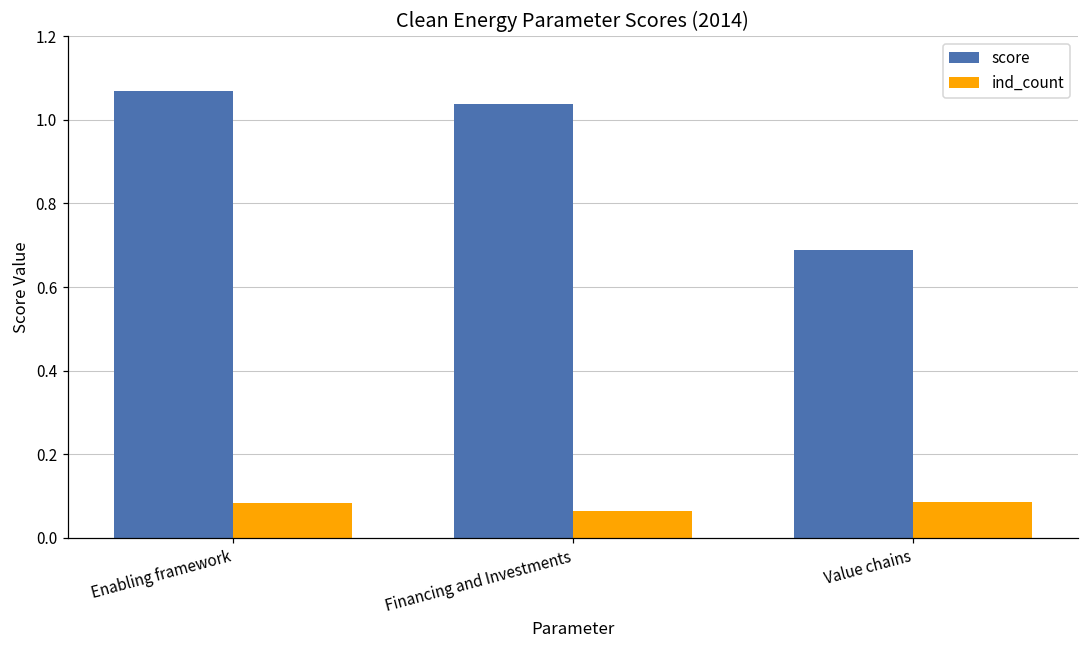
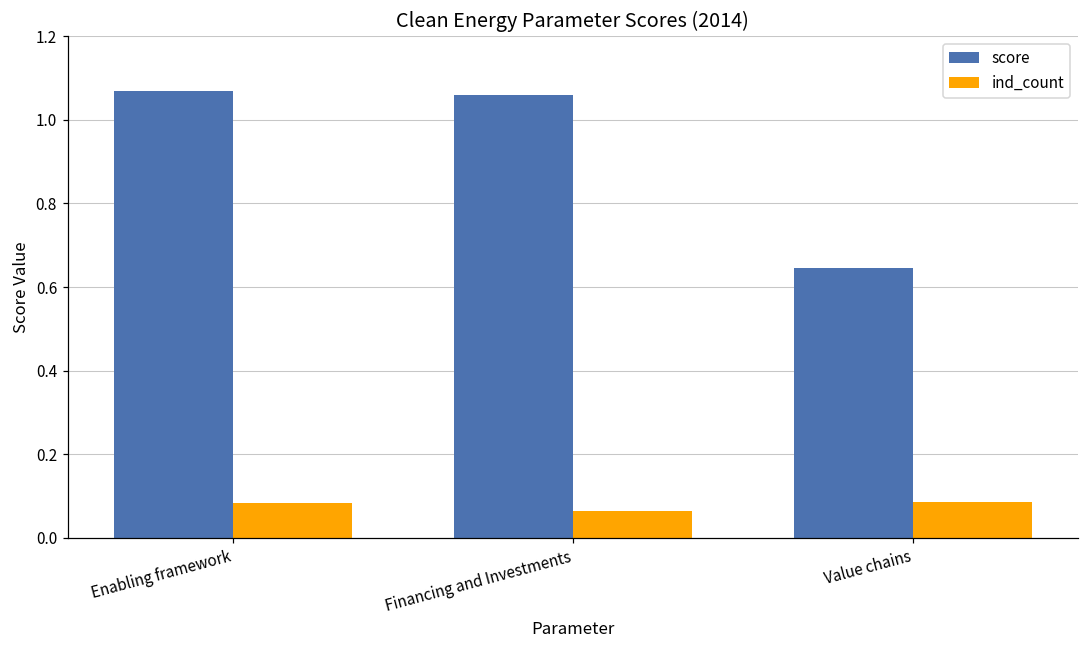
  {
    "score": {
      "Enabling framework": 1.07,
-     "Financing and Investments": 1.04,
-     "Value chains": 0.69
+     "Financing and Investments": 1.06,
+     "Value chains": 0.64
    },
    "ind_count": {
      "Enabling framework": 0.08,
      "Financing and Investments": 0.07,
      "Value chains": 0.09
    }
  }
